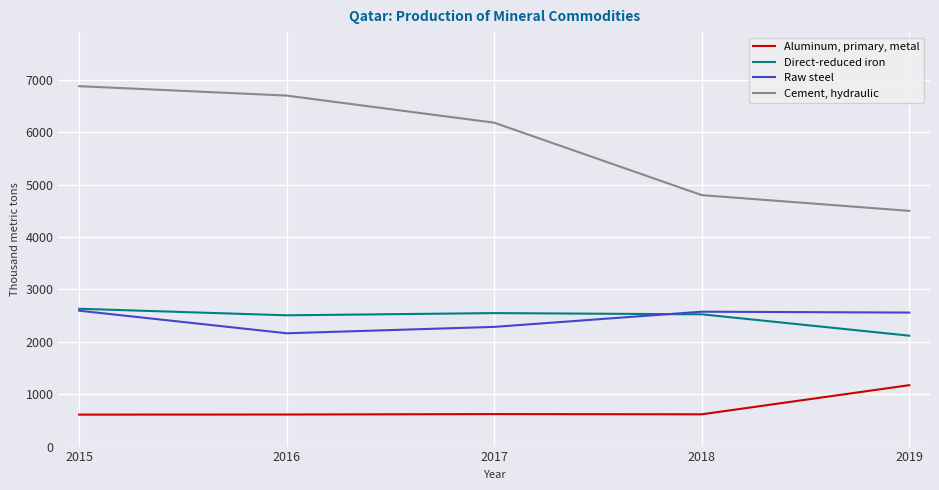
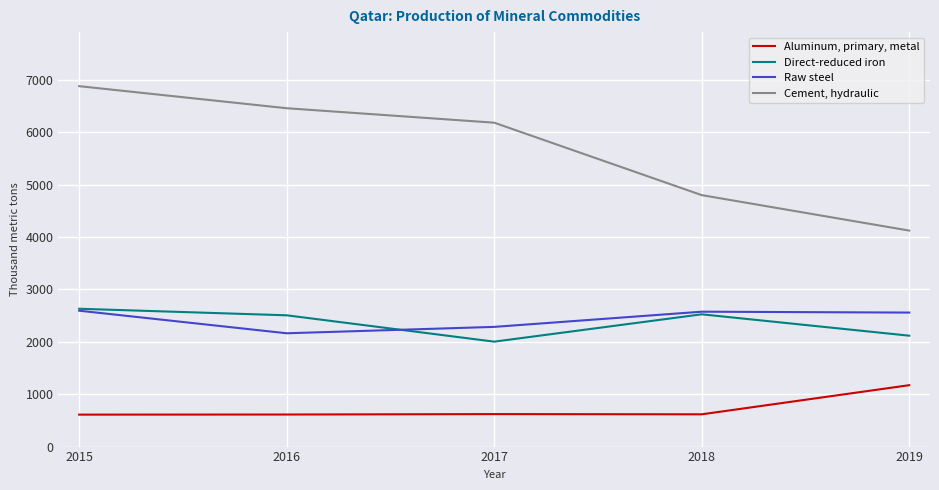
  {
    "Aluminum, primary, metal": {
      "2015": 600,
      "2016": 600,
      "2017": 600,
      "2018": 600,
      "2019": 1200
    },
    "Direct-reduced iron": {
      "2016": 2500,
-     "2017": 2500,
+     "2017": 2000,
      "2018": 2500,
      "2019": 2100
    },
    "Raw steel": {
      "2016": 2200,
      "2017": 2300,
      "2018": 2600,
      "2019": 2600
    },
    "Cement, hydraulic": {
      "2015": 6900,
-     "2016": 6700,
+     "2016": 6500,
      "2017": 6200,
      "2018": 4800,
-     "2019": 4500
+     "2019": 4100
    }
  }
